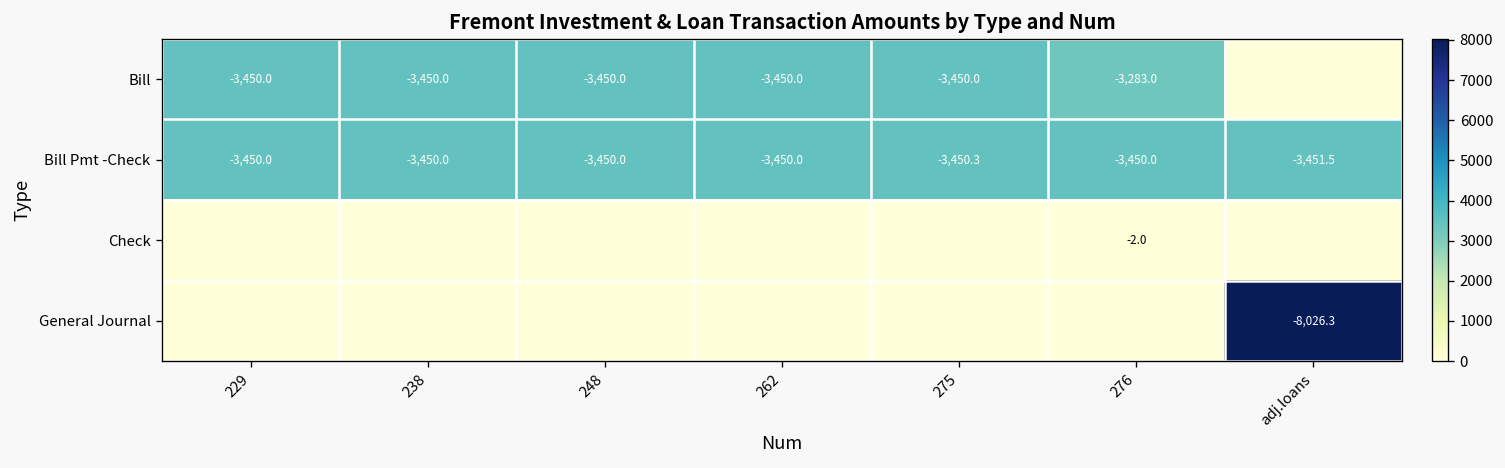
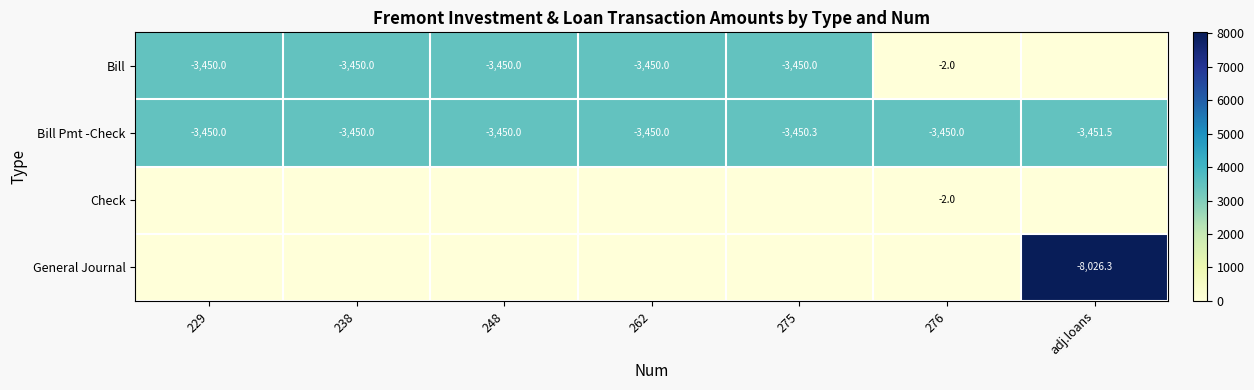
  {
    "Bill": {
      "229": "-3,450.0",
      "238": "-3,450.0",
      "248": "-3,450.0",
      "262": "-3,450.0",
      "275": "-3,450.0",
-     "276": "-3,283.0"
+     "276": "-2.0"
    },
    "Bill Pmt -Check": {
      "229": "-3,450.0",
      "238": "-3,450.0",
      "248": "-3,450.0",
      "262": "-3,450.0",
      "275": "-3,450.3",
      "276": "-3,450.0",
      "adj.loans": "-3,451.5"
    },
    "Check": {
      "276": "-2.0"
    },
    "General Journal": {
      "adj.loans": "-8,026.3"
    }
  }
